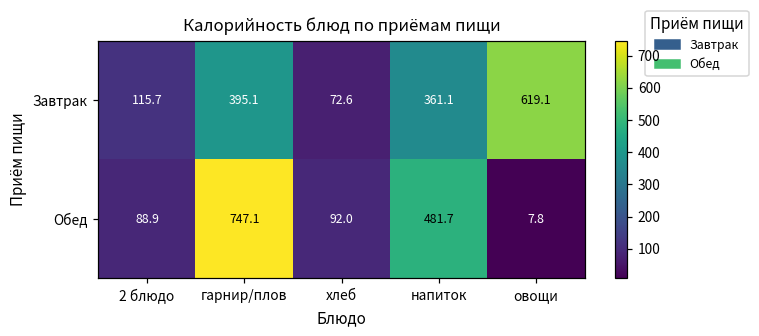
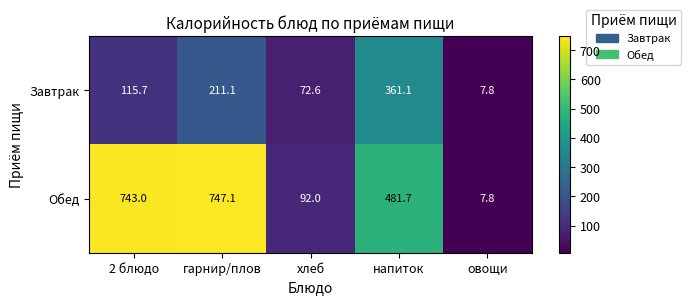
  {
    "Завтрак": {
      "2 блюдо": 115.7,
-     "гарнир/плов": 395.1,
+     "гарнир/плов": 211.1,
      "хлеб": 72.6,
      "напиток": 361.1,
-     "овощи": 619.1
+     "овощи": 7.8
    },
    "Обед": {
-     "2 блюдо": 88.9,
+     "2 блюдо": 743.0,
      "гарнир/плов": 747.1,
      "хлеб": 92.0,
      "напиток": 481.7,
      "овощи": 7.8
    }
  }
